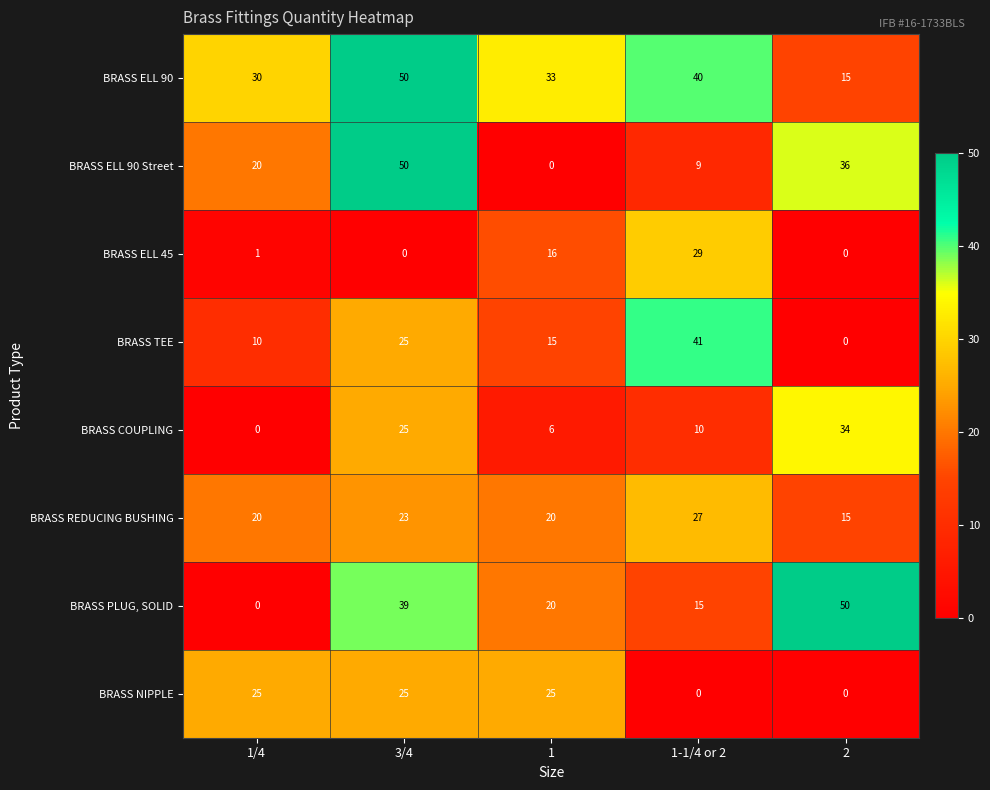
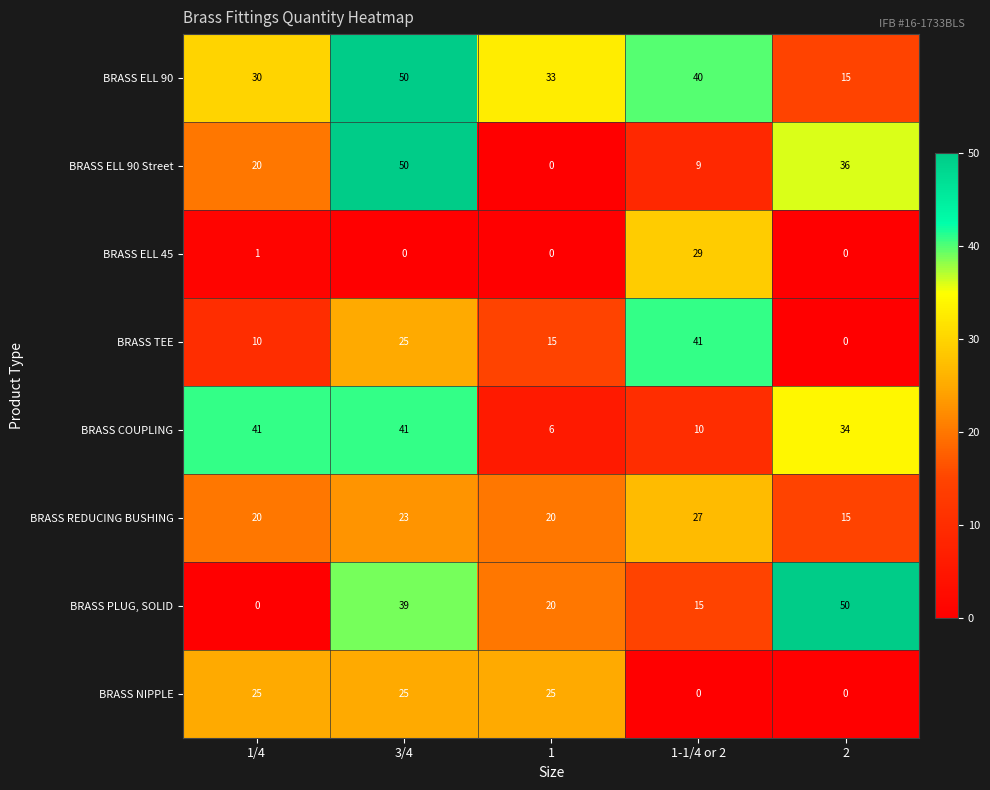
  {
    "BRASS ELL 90": {
      "1/4": 30,
      "3/4": 50,
      "1": 33,
      "1-1/4 or 2": 40,
      "2": 15
    },
    "BRASS ELL 90 Street": {
      "1/4": 20,
      "3/4": 50,
      "1": 0,
      "1-1/4 or 2": 9,
      "2": 36
    },
    "BRASS ELL 45": {
      "1/4": 1,
      "3/4": 0,
-     "1": 16,
+     "1": 0,
      "1-1/4 or 2": 29,
      "2": 0
    },
    "BRASS TEE": {
      "1/4": 10,
      "3/4": 25,
      "1": 15,
      "1-1/4 or 2": 41,
      "2": 0
    },
    "BRASS COUPLING": {
-     "1/4": 0,
-     "3/4": 25,
+     "1/4": 41,
+     "3/4": 41,
      "1": 6,
      "1-1/4 or 2": 10,
      "2": 34
    },
    "BRASS REDUCING BUSHING": {
      "1/4": 20,
      "3/4": 23,
      "1": 20,
      "1-1/4 or 2": 27,
      "2": 15
    },
    "BRASS PLUG, SOLID": {
      "1/4": 0,
      "3/4": 39,
      "1": 20,
      "1-1/4 or 2": 15,
      "2": 50
    },
    "BRASS NIPPLE": {
      "1/4": 25,
      "3/4": 25,
      "1": 25,
      "1-1/4 or 2": 0,
      "2": 0
    }
  }
